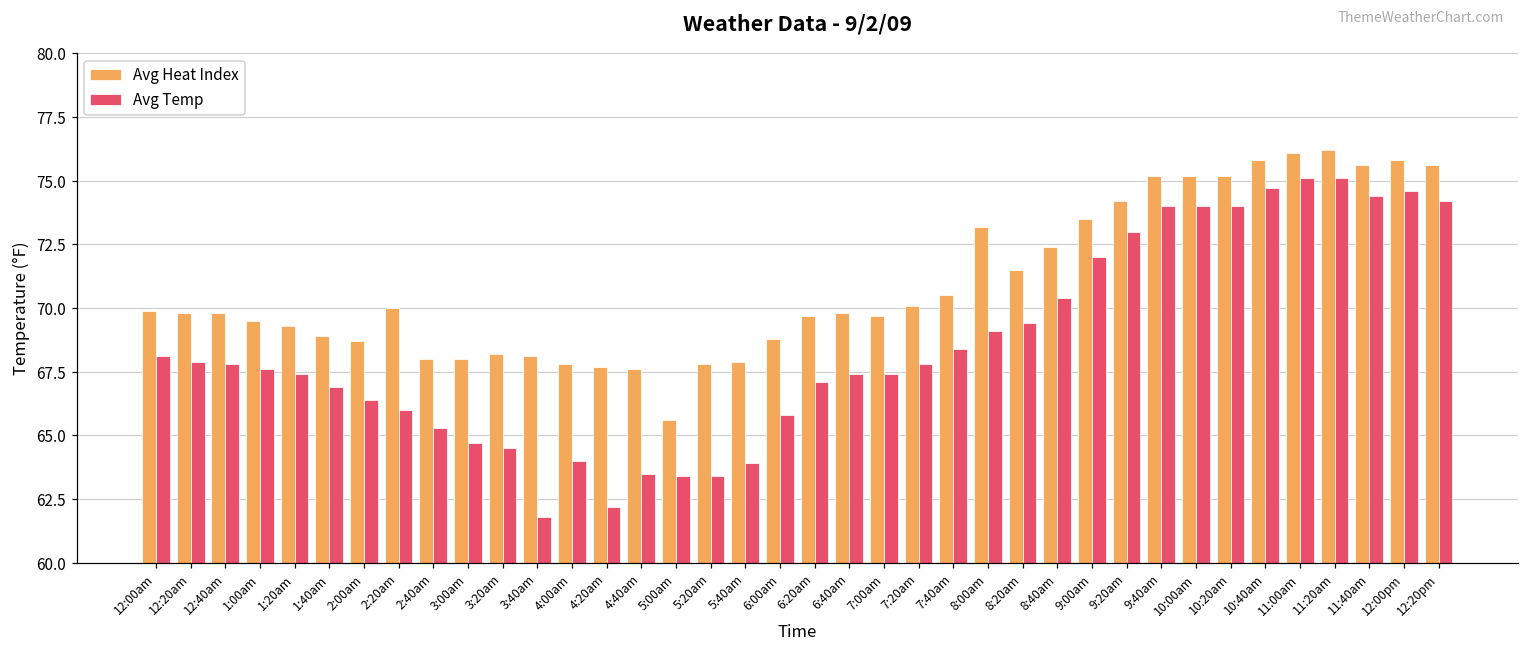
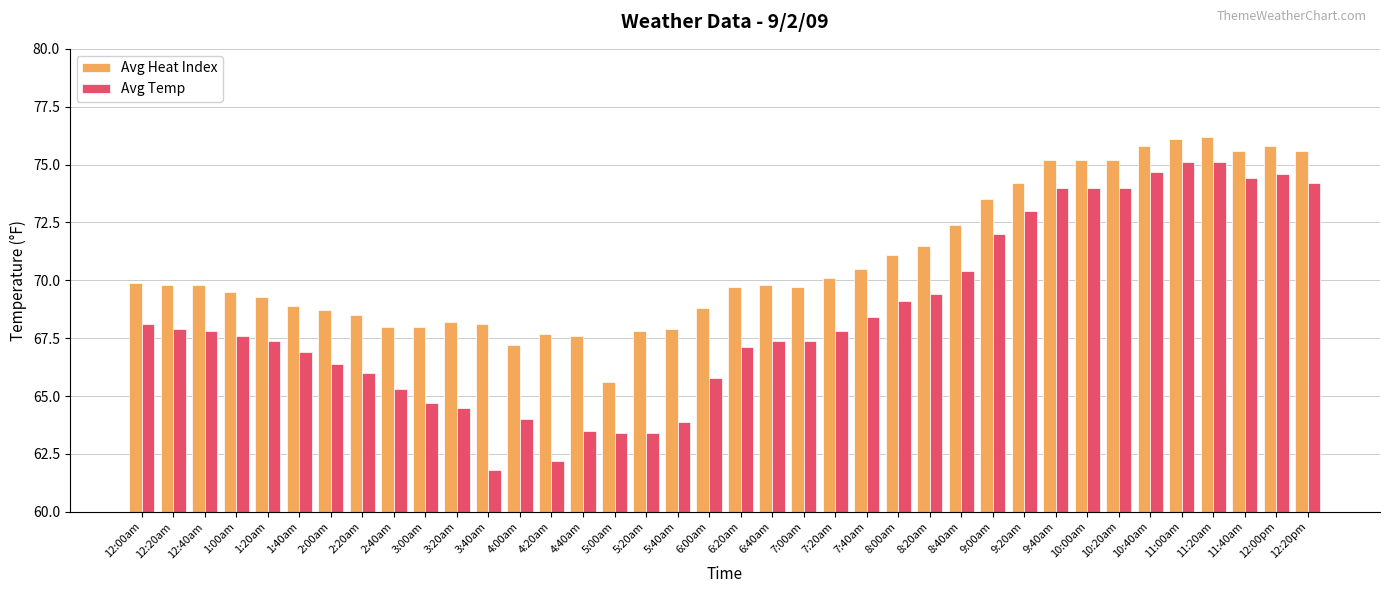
  {
    "Avg Heat Index": {
      "12:00am": 69.9,
      "12:20am": 69.8,
      "12:40am": 69.8,
      "1:00am": 69.5,
      "1:20am": 69.3,
      "1:40am": 68.9,
      "2:00am": 68.7,
-     "2:20am": 70.0,
+     "2:20am": 68.5,
      "2:40am": 68.0,
      "3:00am": 68.0,
      "3:20am": 68.2,
      "3:40am": 68.1,
-     "4:00am": 67.8,
+     "4:00am": 67.2,
      "4:20am": 67.7,
      "4:40am": 67.6,
      "5:00am": 65.6,
      "5:20am": 67.8,
      "5:40am": 67.9,
      "6:00am": 68.8,
      "6:20am": 69.7,
      "6:40am": 69.8,
      "7:00am": 69.7,
      "7:20am": 70.1,
      "7:40am": 70.5,
-     "8:00am": 73.2,
+     "8:00am": 71.1,
      "8:20am": 71.5,
      "8:40am": 72.4,
      "9:00am": 73.5,
      "9:20am": 74.2,
      "9:40am": 75.2,
      "10:00am": 75.2,
      "10:20am": 75.2,
      "10:40am": 75.8,
      "11:00am": 76.1,
      "11:20am": 76.2,
      "11:40am": 75.6,
      "12:00pm": 75.8,
      "12:20pm": 75.6
    },
    "Avg Temp": {
      "12:00am": 68.1,
      "12:20am": 67.9,
      "12:40am": 67.8,
      "1:00am": 67.6,
      "1:20am": 67.4,
      "1:40am": 66.9,
      "2:00am": 66.4,
      "2:20am": 66.0,
      "2:40am": 65.3,
      "3:00am": 64.7,
      "3:20am": 64.5,
      "3:40am": 61.8,
      "4:00am": 64.0,
      "4:20am": 62.2,
      "4:40am": 63.5,
      "5:00am": 63.4,
      "5:20am": 63.4,
      "5:40am": 63.9,
      "6:00am": 65.8,
      "6:20am": 67.1,
      "6:40am": 67.4,
      "7:00am": 67.4,
      "7:20am": 67.8,
      "7:40am": 68.4,
      "8:00am": 69.1,
      "8:20am": 69.4,
      "8:40am": 70.4,
      "9:00am": 72.0,
      "9:20am": 73.0,
      "9:40am": 74.0,
      "10:00am": 74.0,
      "10:20am": 74.0,
      "10:40am": 74.7,
      "11:00am": 75.1,
      "11:20am": 75.1,
      "11:40am": 74.4,
      "12:00pm": 74.6,
      "12:20pm": 74.2
    }
  }
